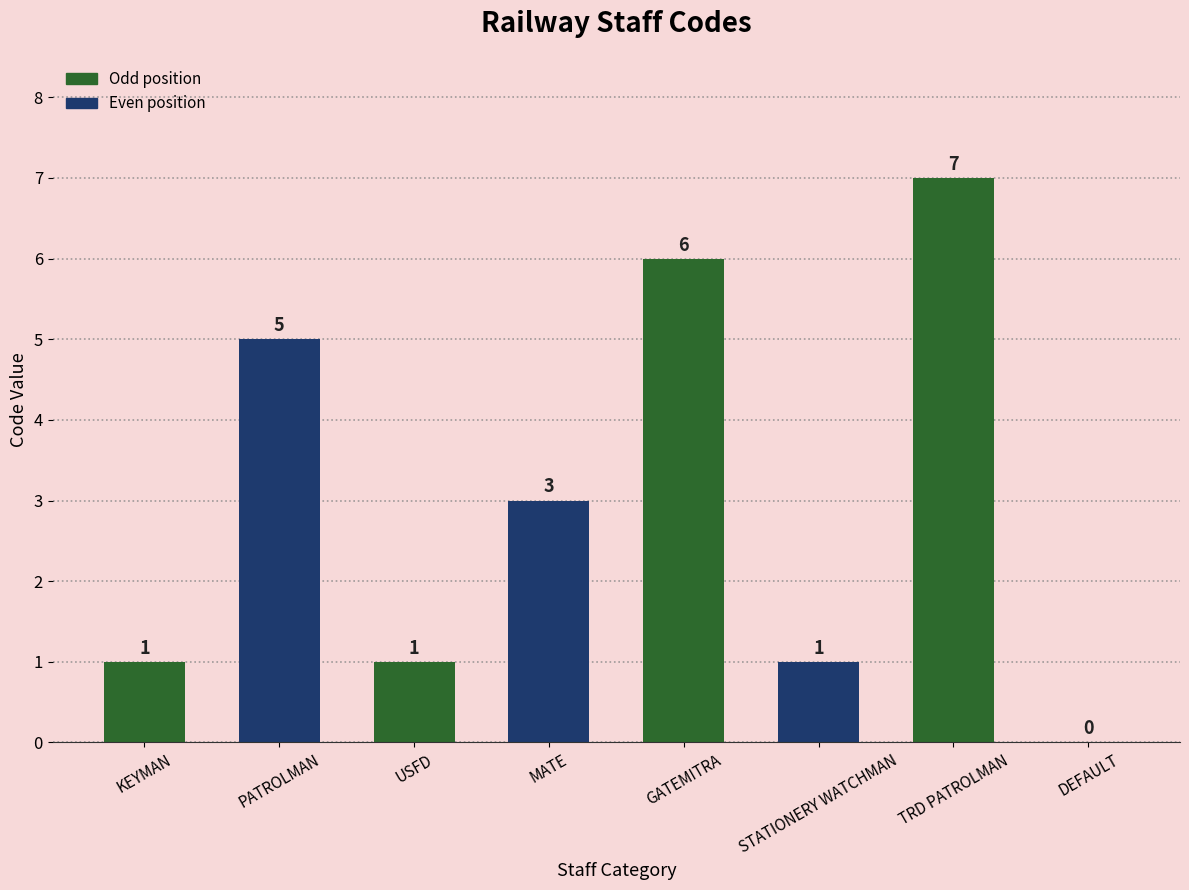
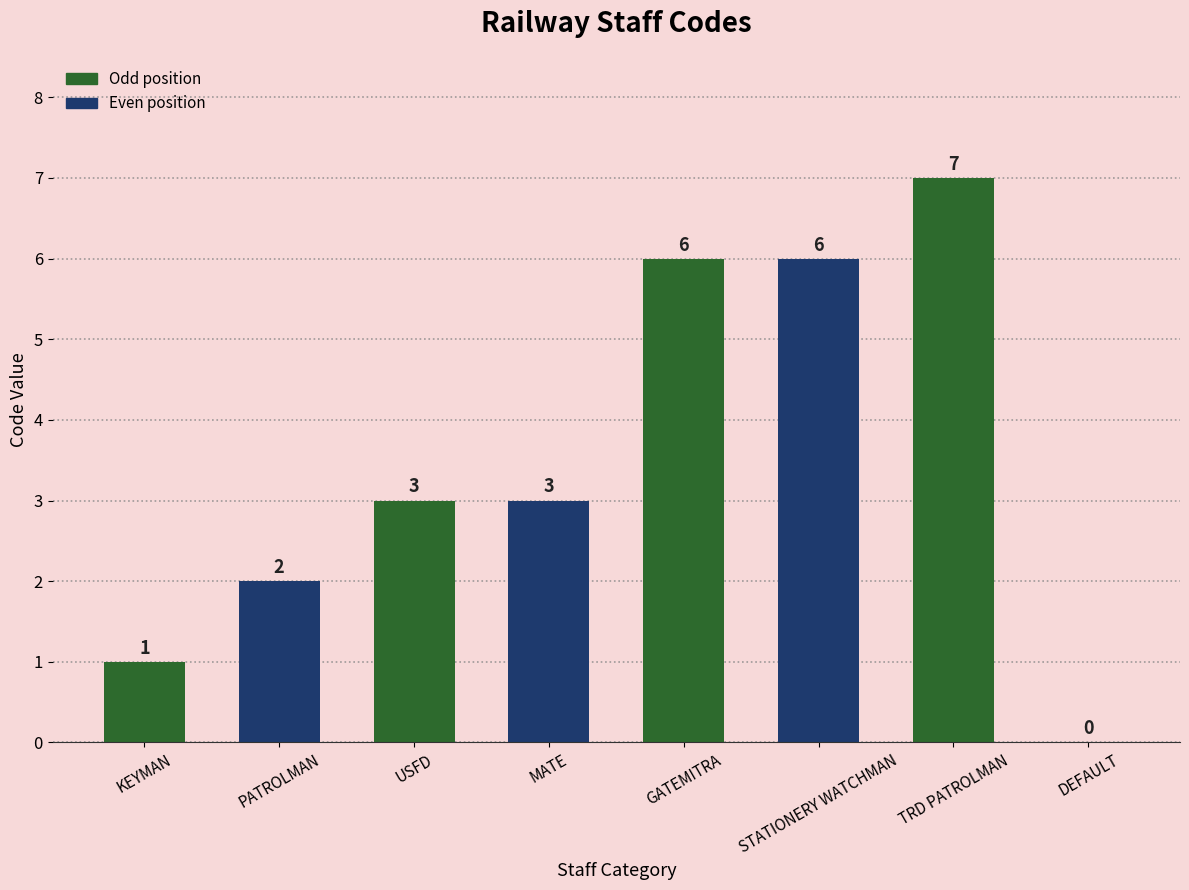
  {
    "KEYMAN": 1,
-   "PATROLMAN": 5,
-   "USFD": 1,
+   "PATROLMAN": 2,
+   "USFD": 3,
    "MATE": 3,
    "GATEMITRA": 6,
-   "STATIONERY WATCHMAN": 1,
+   "STATIONERY WATCHMAN": 6,
    "TRD PATROLMAN": 7,
    "DEFAULT": 0
  }
